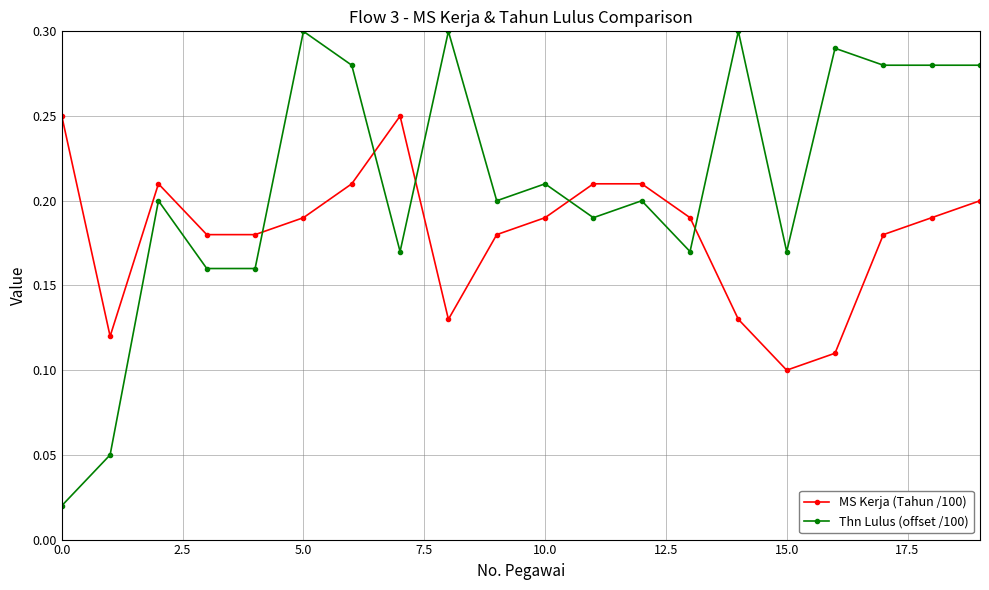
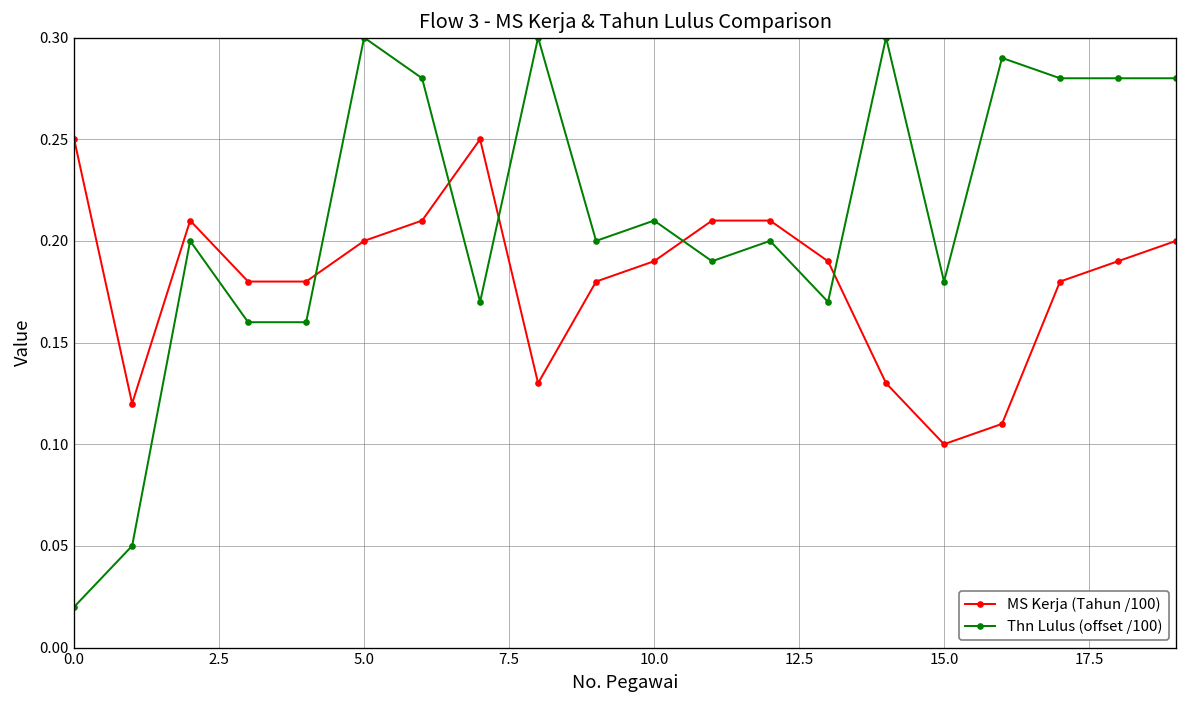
  {
    "MS Kerja (Tahun /100)": {
      "0.0": 0.250,
-     "5.0": 0.190,
+     "5.0": 0.200,
      "10.0": 0.190,
      "15.0": 0.100
    },
    "Thn Lulus (offset /100)": {
      "0.0": 0.020,
      "5.0": 0.300,
      "10.0": 0.210,
-     "15.0": 0.170
+     "15.0": 0.180
    }
  }
